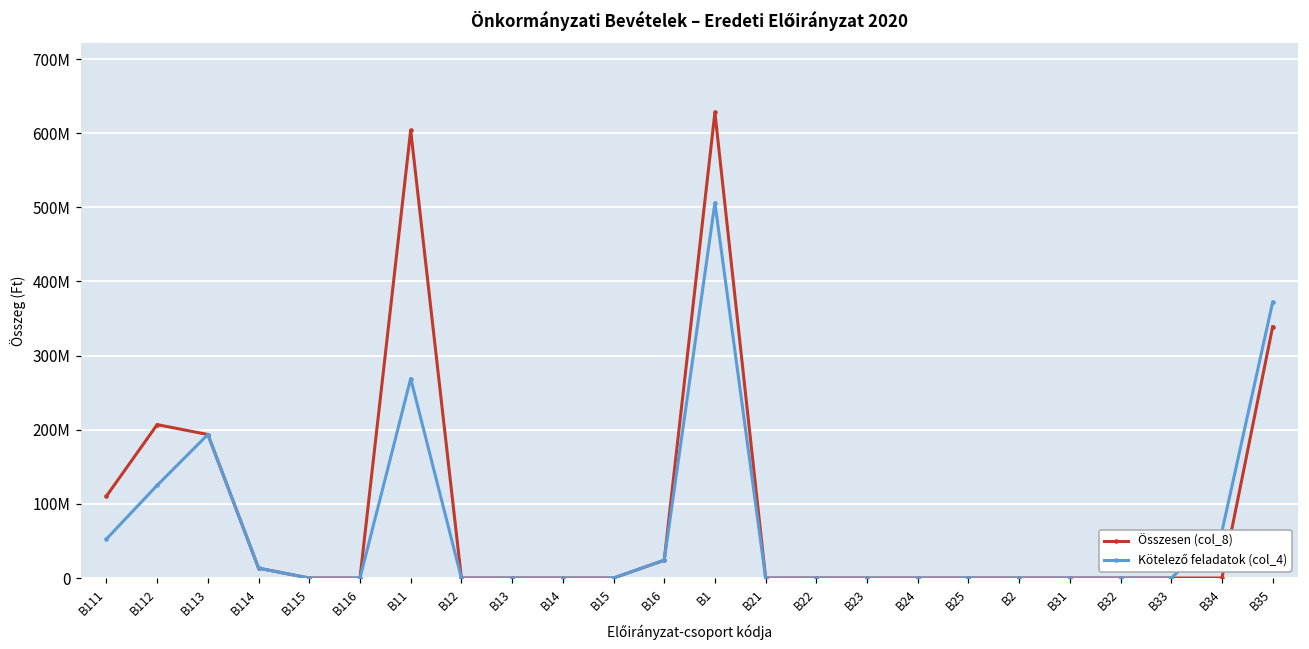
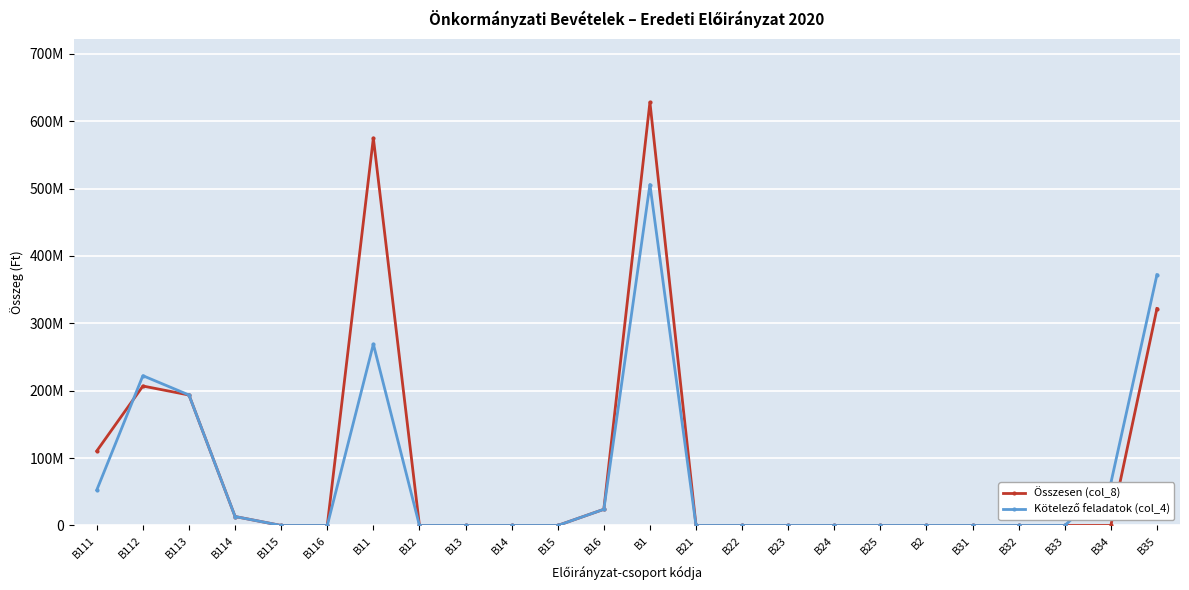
  {
    "Összesen (col_8)": {
      "B111": 110000000,
      "B112": 210000000,
-     "B11": 600000000,
+     "B11": 570000000,
      "B1": 630000000,
      "B34": 0,
-     "B35": 340000000
+     "B35": 320000000
    },
    "Kötelező feladatok (col_4)": {
      "B111": 50000000,
-     "B112": 130000000,
+     "B112": 220000000,
      "B11": 270000000,
      "B1": 510000000,
      "B35": 370000000
    }
  }
